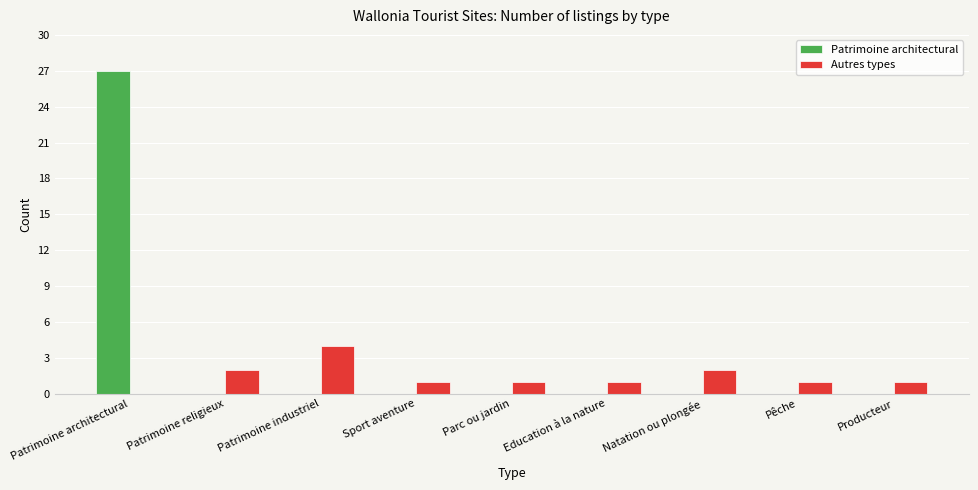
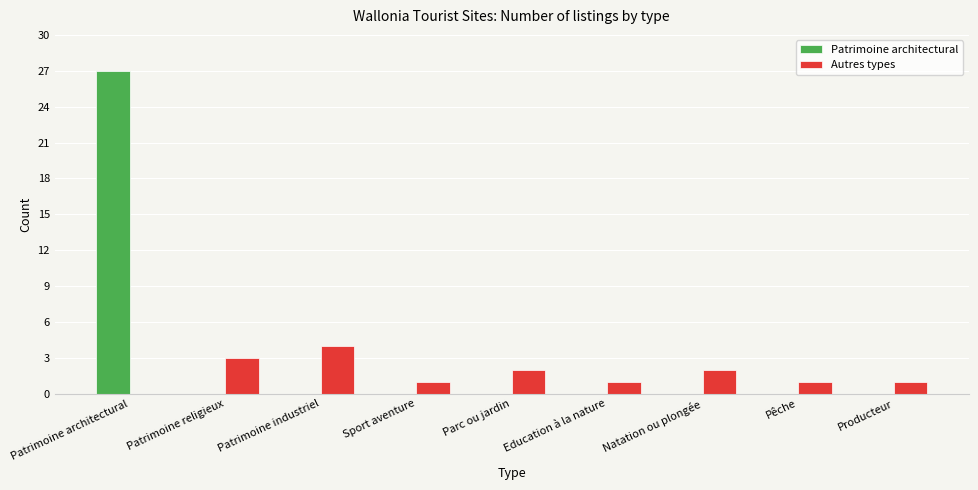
  {
    "Patrimoine architectural": {
      "Patrimoine architectural": 27,
      "Patrimoine religieux": 0,
      "Patrimoine industriel": 0,
      "Sport aventure": 0,
      "Parc ou jardin": 0,
      "Education à la nature": 0,
      "Natation ou plongée": 0,
      "Pêche": 0,
      "Producteur": 0
    },
    "Autres types": {
      "Patrimoine architectural": 0,
-     "Patrimoine religieux": 2,
+     "Patrimoine religieux": 3,
      "Patrimoine industriel": 4,
      "Sport aventure": 1,
-     "Parc ou jardin": 1,
+     "Parc ou jardin": 2,
      "Education à la nature": 1,
      "Natation ou plongée": 2,
      "Pêche": 1,
      "Producteur": 1
    }
  }
